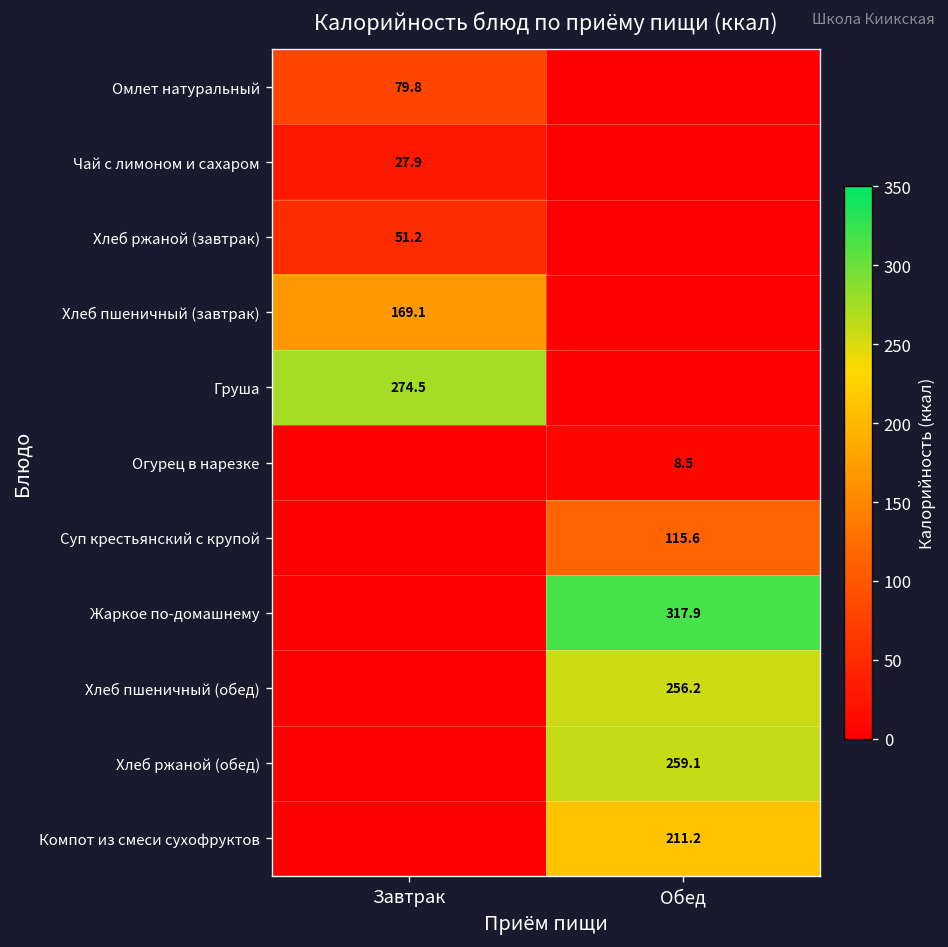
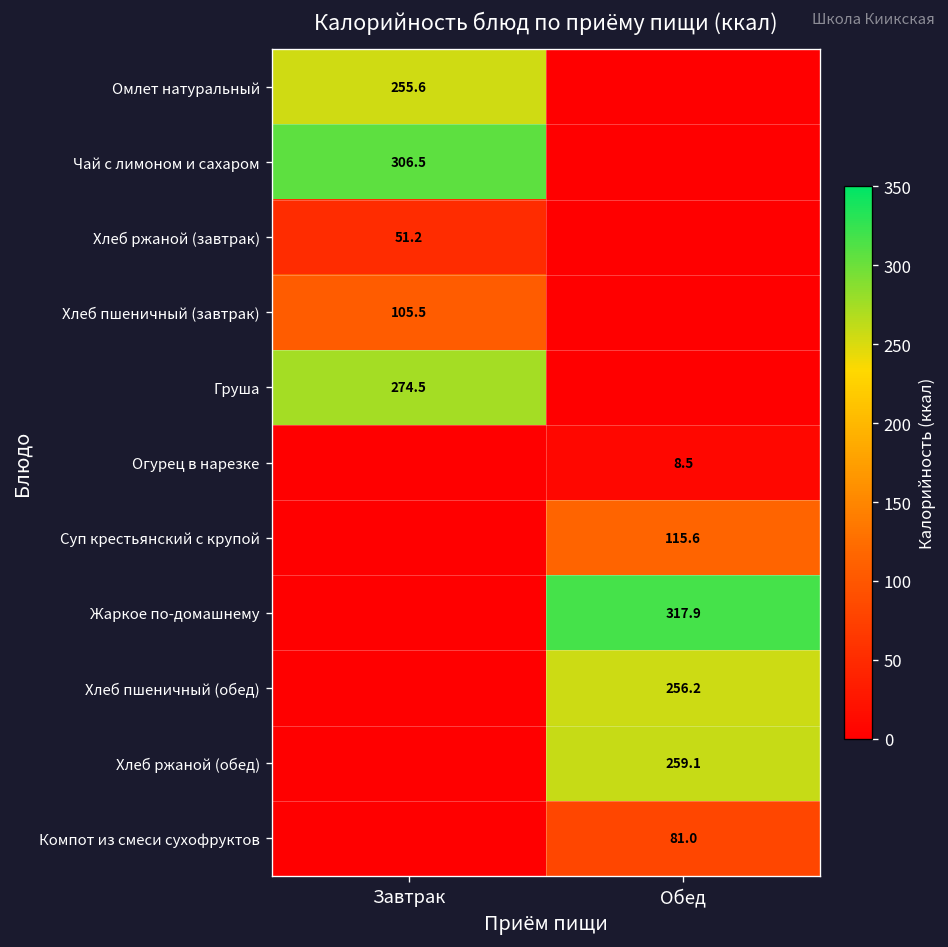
  {
    "Омлет натуральный": {
-     "Завтрак": 79.8
+     "Завтрак": 255.6
    },
    "Чай с лимоном и сахаром": {
-     "Завтрак": 27.9
+     "Завтрак": 306.5
    },
    "Хлеб ржаной (завтрак)": {
      "Завтрак": 51.2
    },
    "Хлеб пшеничный (завтрак)": {
-     "Завтрак": 169.1
+     "Завтрак": 105.5
    },
    "Груша": {
      "Завтрак": 274.5
    },
    "Огурец в нарезке": {
      "Обед": 8.5
    },
    "Суп крестьянский с крупой": {
      "Обед": 115.6
    },
    "Жаркое по-домашнему": {
      "Обед": 317.9
    },
    "Хлеб пшеничный (обед)": {
      "Обед": 256.2
    },
    "Хлеб ржаной (обед)": {
      "Обед": 259.1
    },
    "Компот из смеси сухофруктов": {
-     "Обед": 211.2
+     "Обед": 81.0
    }
  }
